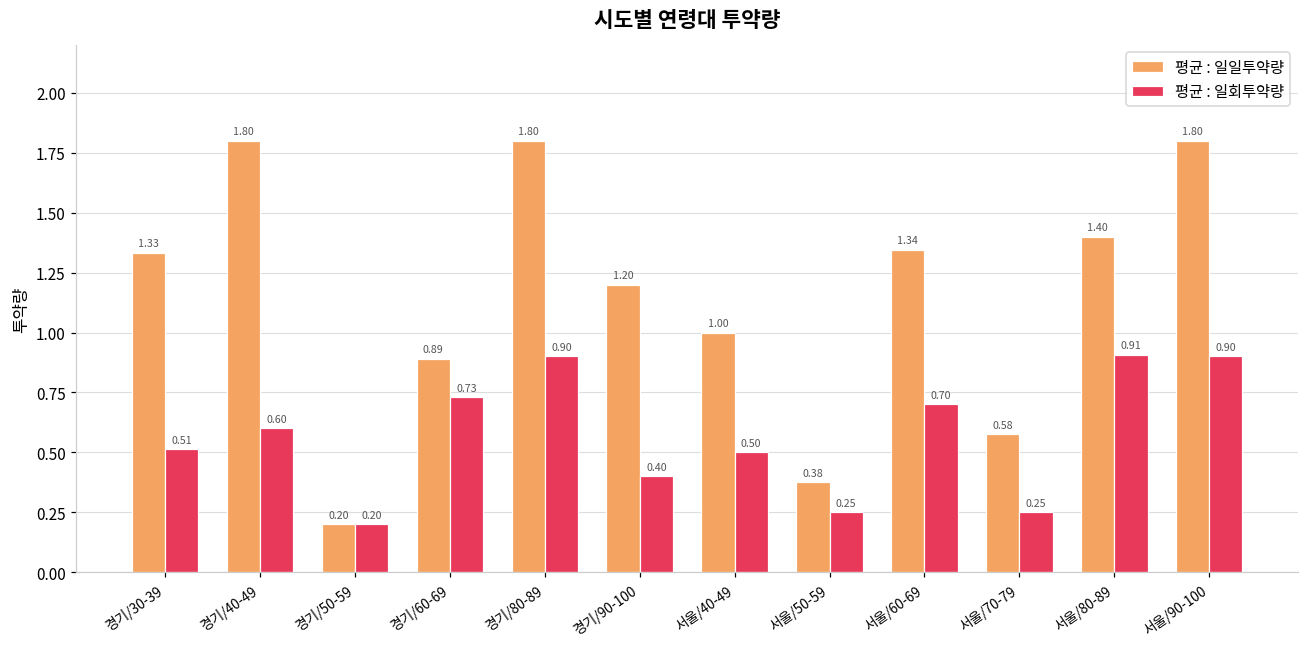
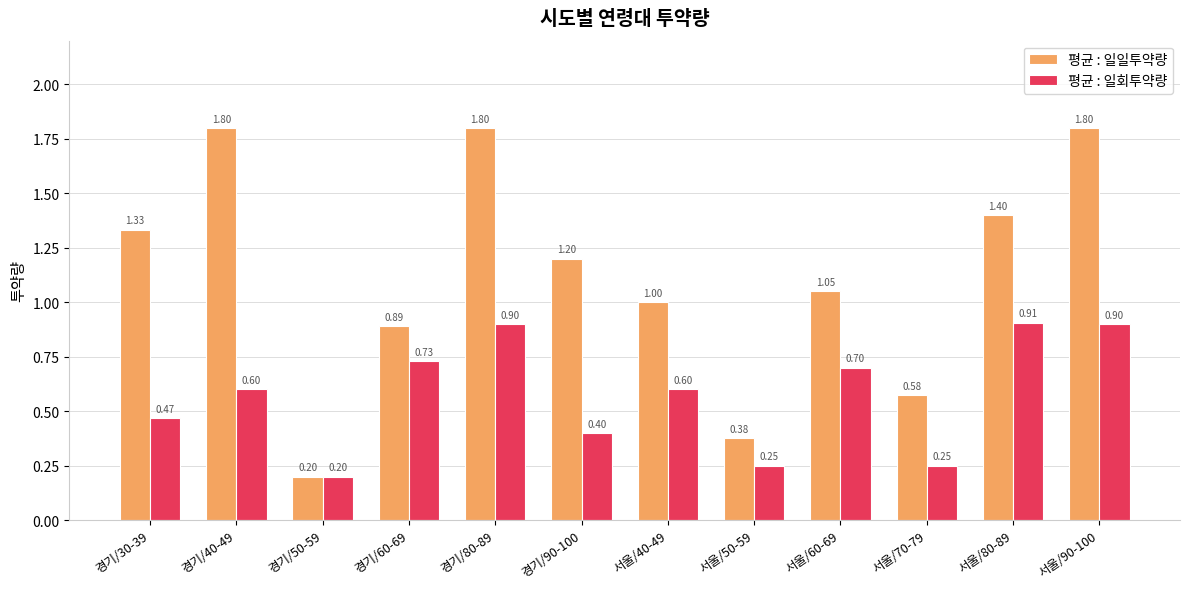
  {
    "평균 : 일일투약량": {
      "경기/30-39": 1.33,
      "경기/40-49": 1.80,
      "경기/50-59": 0.20,
      "경기/60-69": 0.89,
      "경기/80-89": 1.80,
      "경기/90-100": 1.20,
      "서울/40-49": 1.00,
      "서울/50-59": 0.38,
-     "서울/60-69": 1.34,
+     "서울/60-69": 1.05,
      "서울/70-79": 0.58,
      "서울/80-89": 1.40,
      "서울/90-100": 1.80
    },
    "평균 : 일회투약량": {
-     "경기/30-39": 0.51,
+     "경기/30-39": 0.47,
      "경기/40-49": 0.60,
      "경기/50-59": 0.20,
      "경기/60-69": 0.73,
      "경기/80-89": 0.90,
      "경기/90-100": 0.40,
-     "서울/40-49": 0.50,
+     "서울/40-49": 0.60,
      "서울/50-59": 0.25,
      "서울/60-69": 0.70,
      "서울/70-79": 0.25,
      "서울/80-89": 0.91,
      "서울/90-100": 0.90
    }
  }
